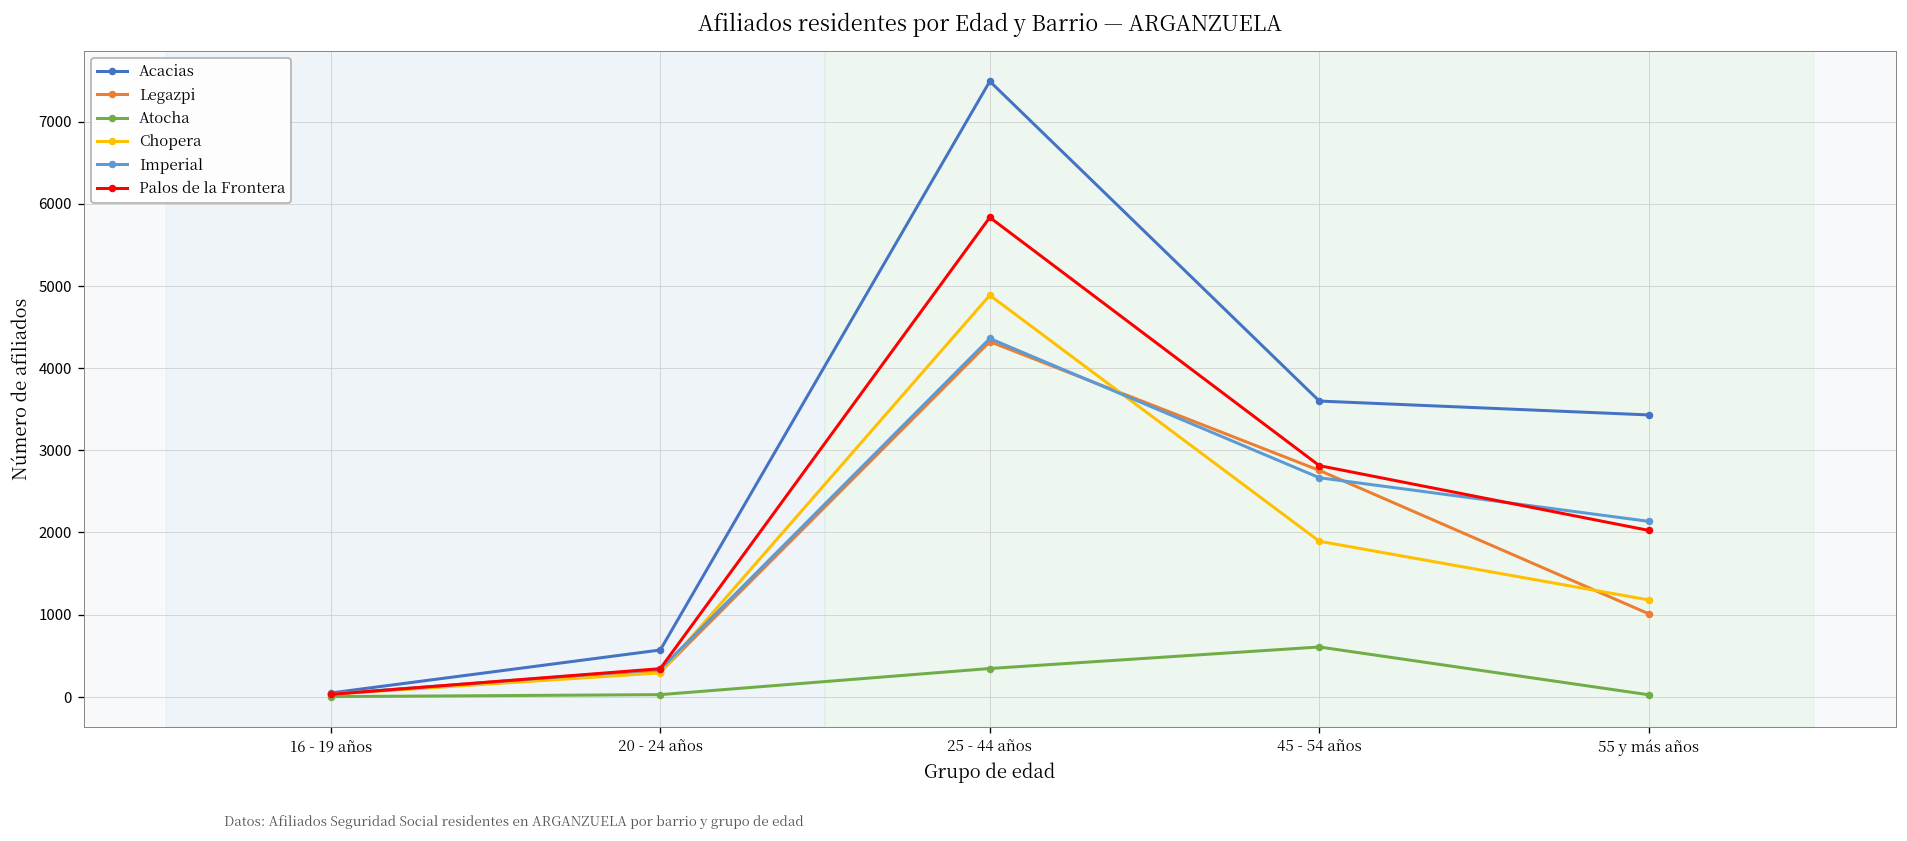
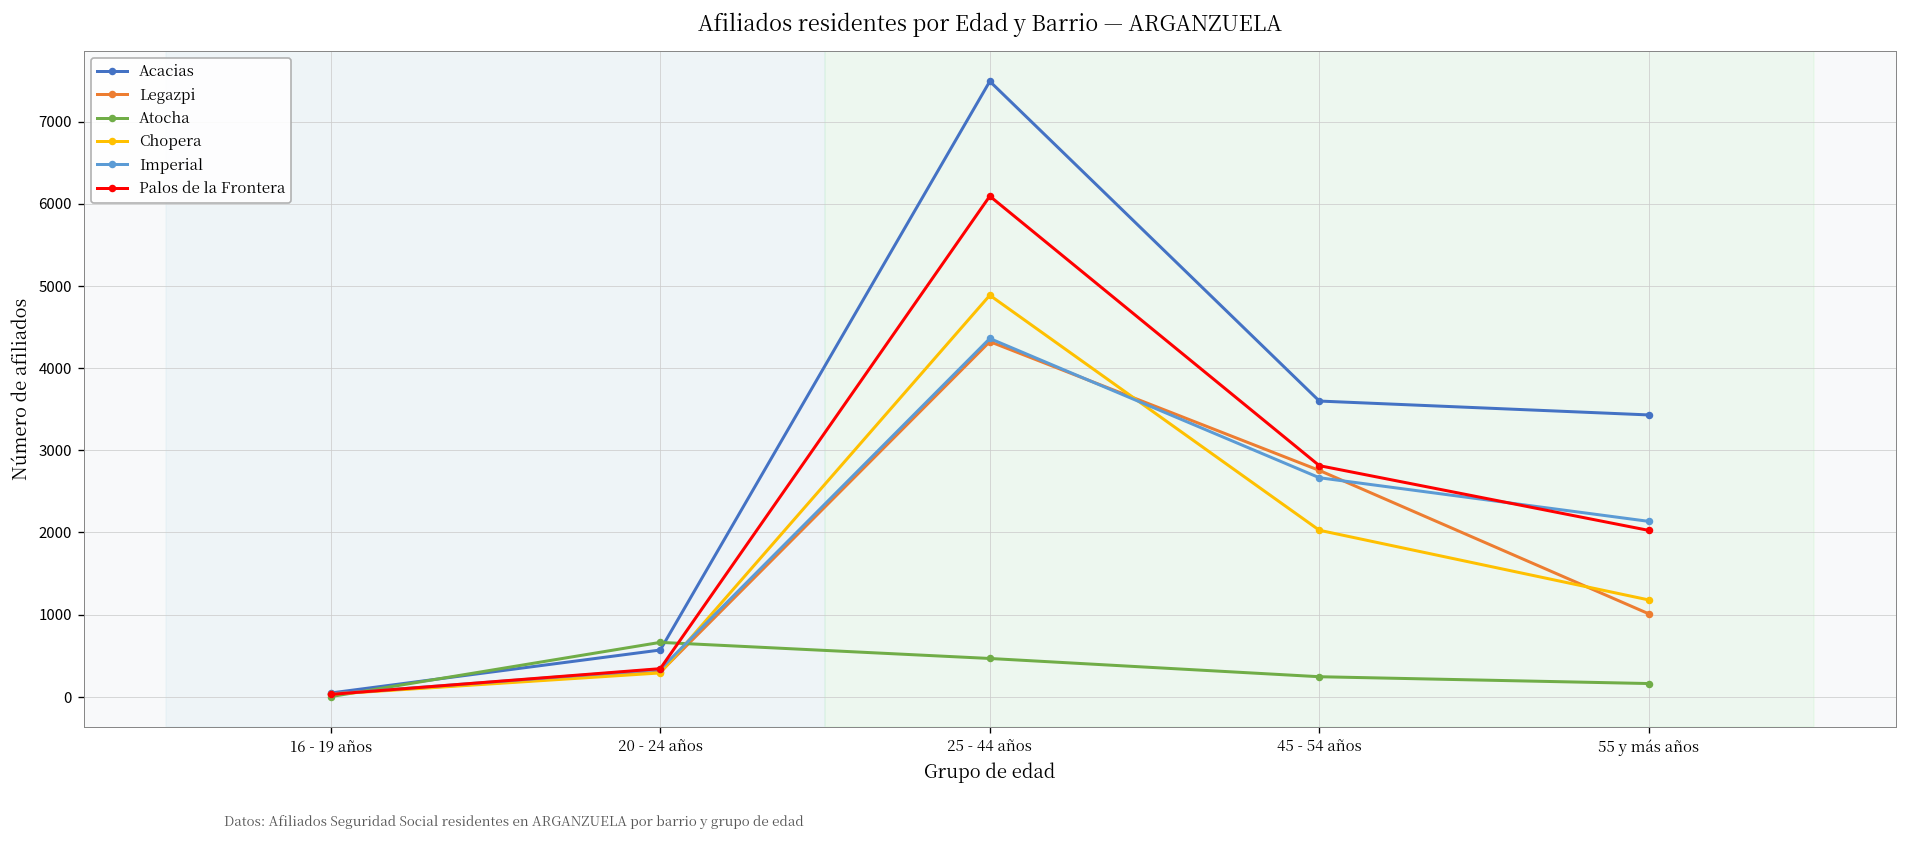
  {
    "Legazpi": {
      "25 - 44 años": 4300,
      "45 - 54 años": 2800,
      "55 y más años": 1000
    },
    "Atocha": {
-     "20 - 24 años": 0,
-     "25 - 44 años": 300,
-     "45 - 54 años": 600,
-     "55 y más años": 0
+     "20 - 24 años": 700,
+     "25 - 44 años": 500,
+     "45 - 54 años": 200,
+     "55 y más años": 200
    },
    "Chopera": {
      "25 - 44 años": 4900,
-     "45 - 54 años": 1900,
+     "45 - 54 años": 2000,
      "55 y más años": 1200
    },
    "Palos de la Frontera": {
-     "25 - 44 años": 5800,
+     "25 - 44 años": 6100,
      "45 - 54 años": 2800,
      "55 y más años": 2000
    }
  }
